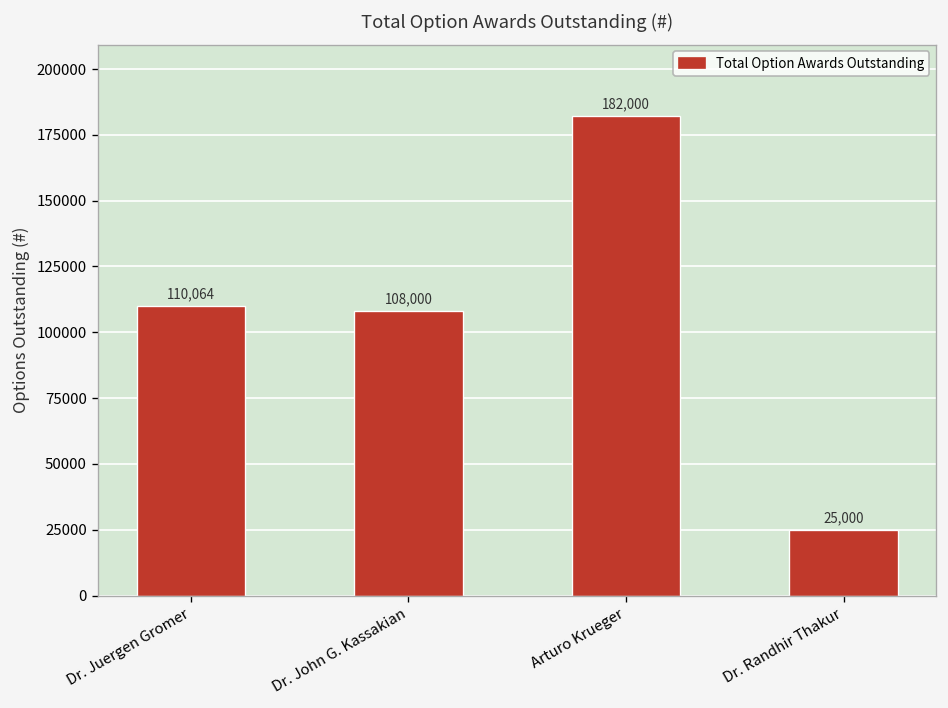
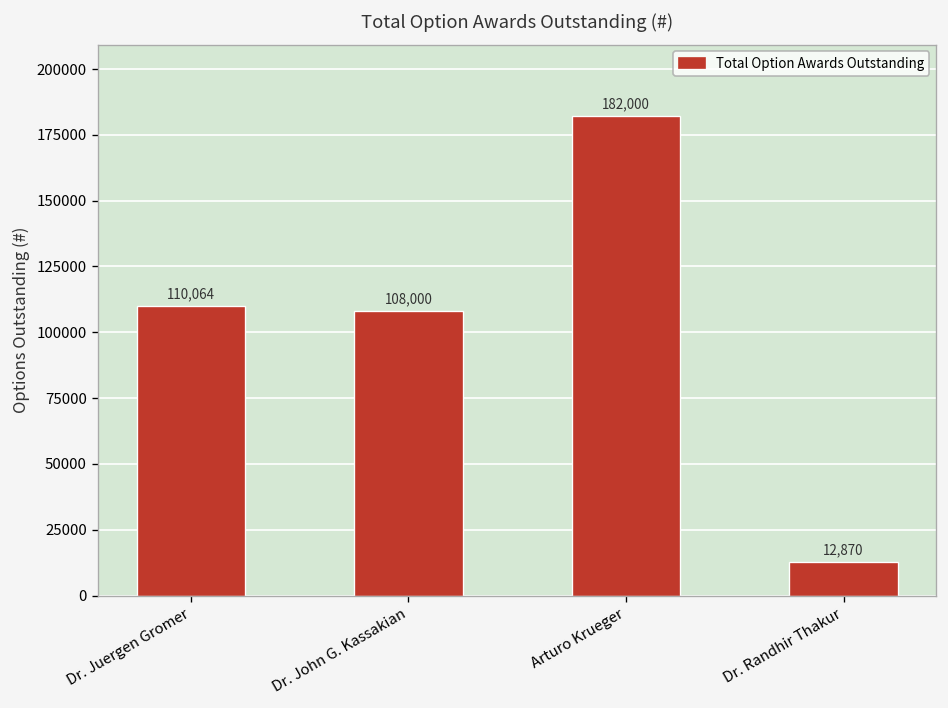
  {
    "Dr. Juergen Gromer": "110,064",
    "Dr. John G. Kassakian": "108,000",
    "Arturo Krueger": "182,000",
-   "Dr. Randhir Thakur": "25,000"
+   "Dr. Randhir Thakur": "12,870"
  }
